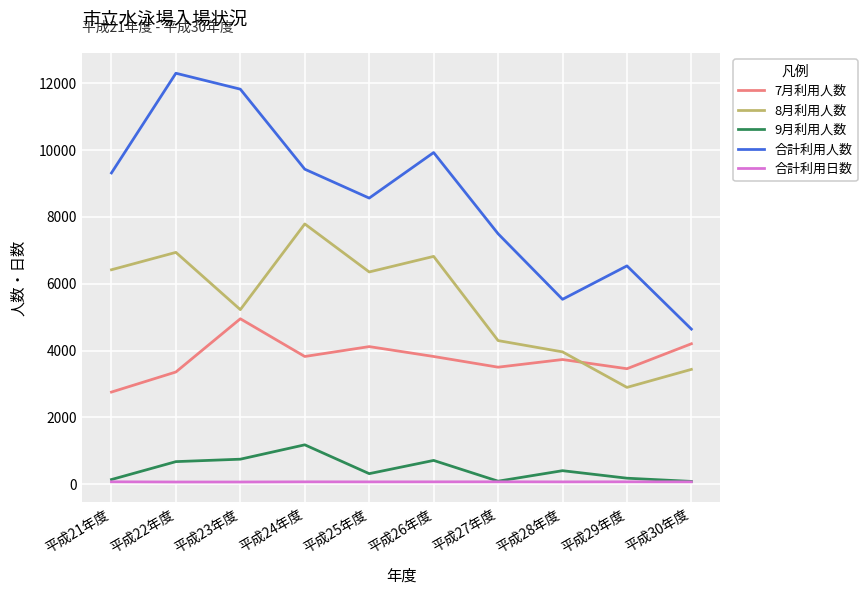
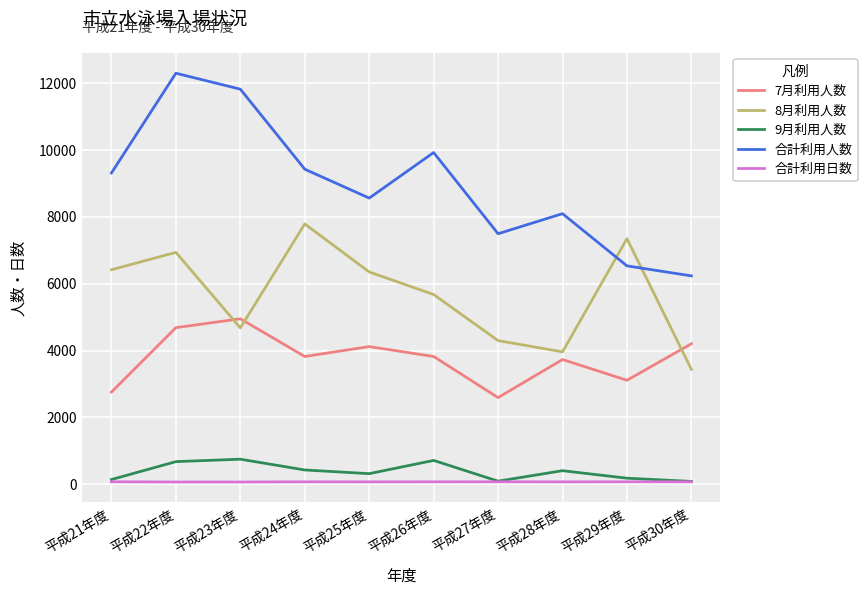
  {
    "7月利用人数": {
      "平成21年度": 2800,
-     "平成22年度": 3400,
+     "平成22年度": 4700,
      "平成23年度": 5000,
      "平成24年度": 3800,
      "平成25年度": 4100,
      "平成26年度": 3800,
-     "平成27年度": 3500,
+     "平成27年度": 2600,
      "平成28年度": 3700,
-     "平成29年度": 3500,
+     "平成29年度": 3100,
      "平成30年度": 4200
    },
    "8月利用人数": {
      "平成21年度": 6400,
      "平成22年度": 6900,
-     "平成23年度": 5200,
+     "平成23年度": 4700,
      "平成24年度": 7800,
      "平成25年度": 6400,
-     "平成26年度": 6800,
+     "平成26年度": 5700,
      "平成27年度": 4300,
      "平成28年度": 4000,
-     "平成29年度": 2900,
+     "平成29年度": 7400,
      "平成30年度": 3400
    },
    "9月利用人数": {
      "平成22年度": 700,
      "平成23年度": 700,
-     "平成24年度": 1200,
+     "平成24年度": 400,
      "平成25年度": 300,
      "平成26年度": 700,
      "平成28年度": 400,
      "平成29年度": 200
    },
    "合計利用人数": {
      "平成21年度": 9300,
      "平成22年度": 12300,
      "平成23年度": 11800,
      "平成24年度": 9400,
      "平成25年度": 8600,
      "平成26年度": 9900,
      "平成27年度": 7500,
-     "平成28年度": 5500,
+     "平成28年度": 8100,
      "平成29年度": 6500,
-     "平成30年度": 4600
+     "平成30年度": 6200
    },
    "合計利用日数": {
      "平成22年度": 100,
      "平成23年度": 100,
      "平成24年度": 100,
      "平成25年度": 100,
      "平成26年度": 100,
      "平成28年度": 100,
      "平成29年度": 100
    }
  }
